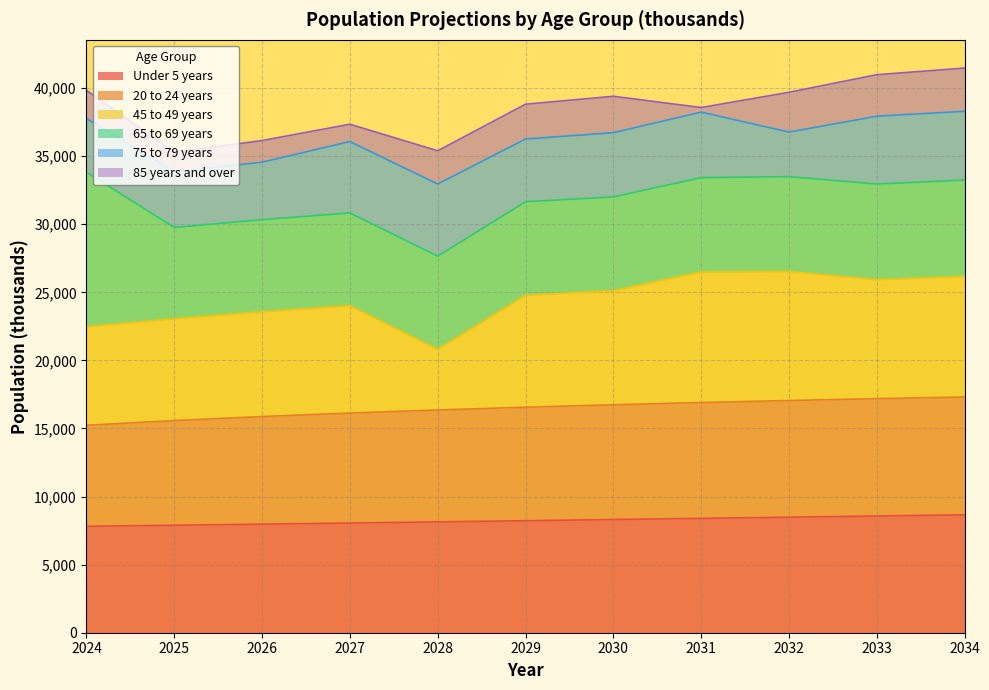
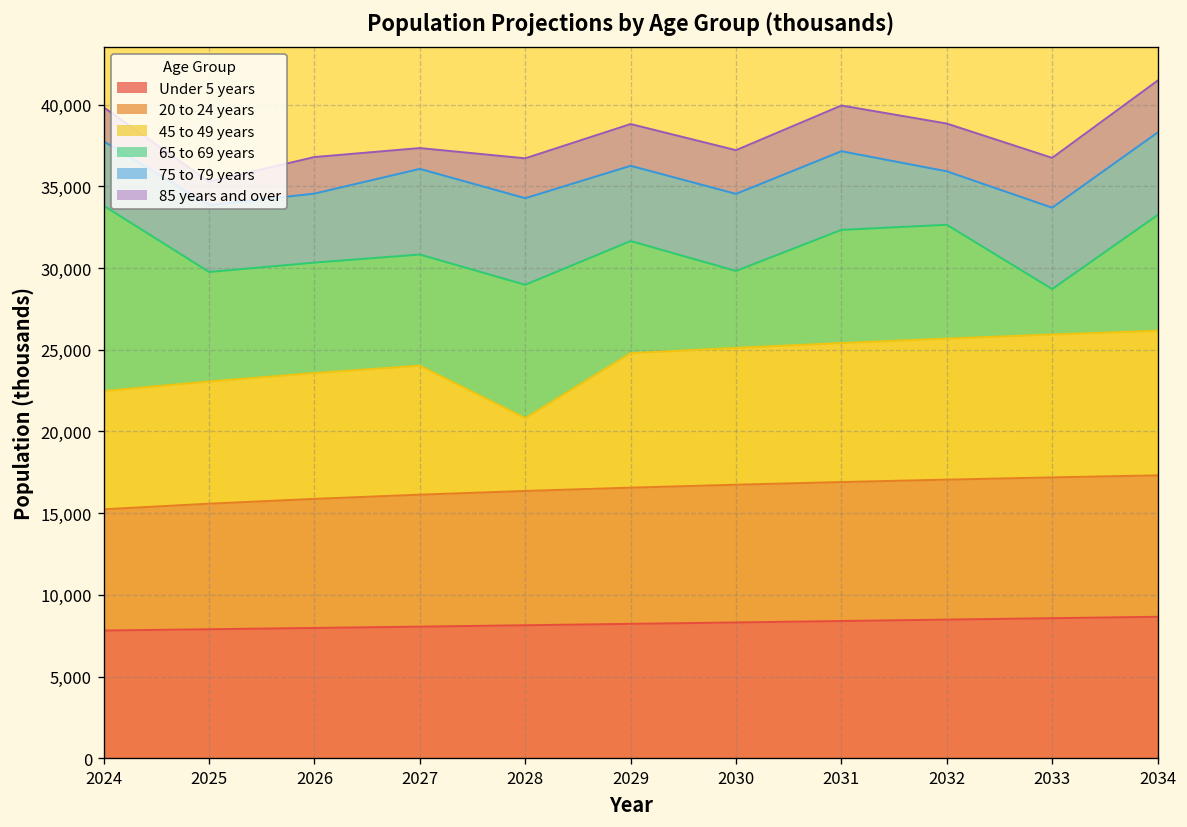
  {
    "45 to 49 years": {
      "2024": "7,200",
      "2025": "7,500",
      "2026": "7,700",
      "2027": "7,900",
      "2028": "4,500",
      "2029": "8,200",
      "2030": "8,400",
-     "2031": "9,600",
-     "2032": "9,500",
+     "2031": "8,500",
+     "2032": "8,600",
      "2033": "8,700",
      "2034": "8,900"
    },
    "65 to 69 years": {
      "2024": "11,300",
      "2025": "6,700",
      "2026": "6,800",
      "2027": "6,800",
-     "2028": "6,800",
+     "2028": "8,200",
      "2029": "6,900",
-     "2030": "6,900",
+     "2030": "4,700",
      "2031": "6,900",
      "2032": "7,000",
-     "2033": "7,000",
+     "2033": "2,800",
      "2034": "7,100"
    },
    "75 to 79 years": {
      "2024": "3,900",
      "2026": "4,200",
      "2027": "5,200",
      "2028": "5,300",
      "2029": "4,600",
      "2030": "4,700",
      "2031": "4,800",
      "2032": "3,300",
      "2033": "5,000",
      "2034": "5,100"
    },
    "85 years and over": {
      "2024": "2,100",
-     "2026": "1,600",
+     "2026": "2,200",
      "2027": "1,300",
      "2028": "2,400",
      "2029": "2,600",
      "2030": "2,700",
-     "2031": "300",
+     "2031": "2,800",
      "2032": "2,900",
      "2033": "3,000",
      "2034": "3,200"
    }
  }
